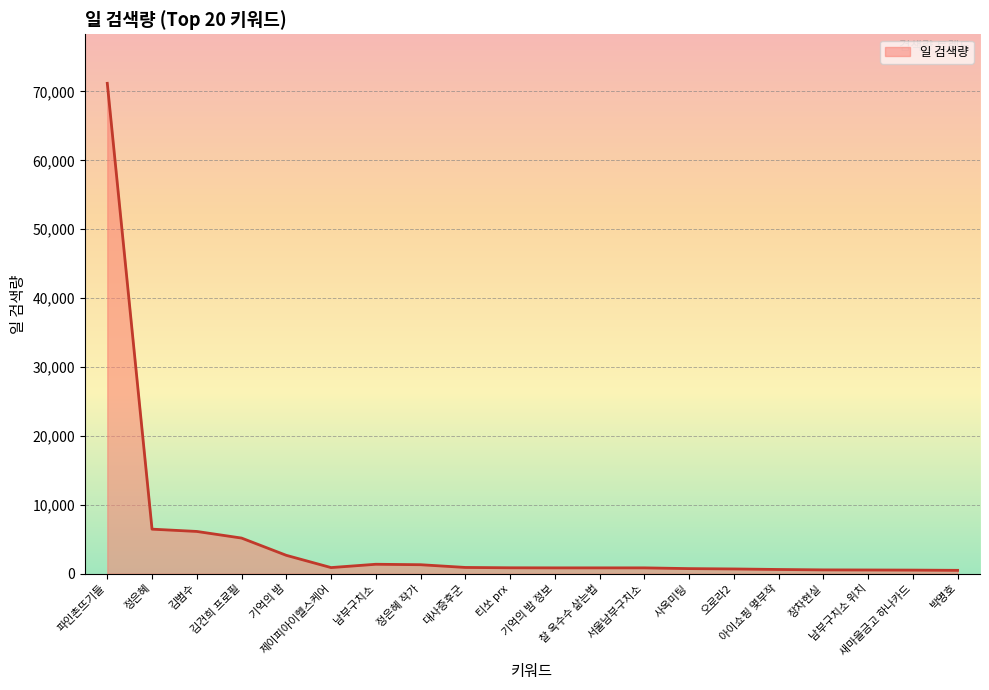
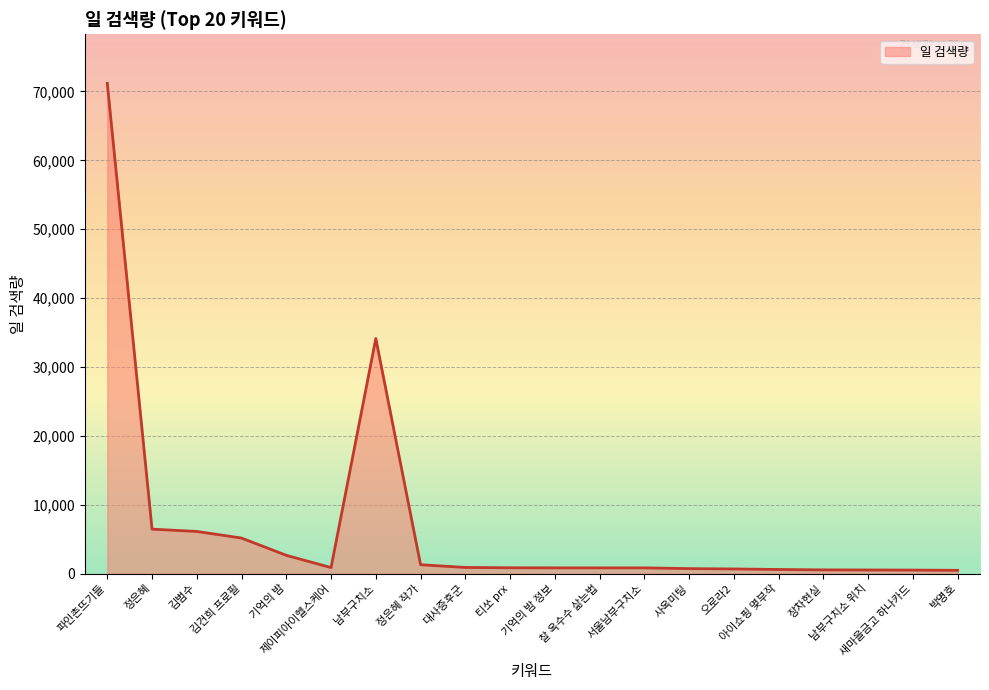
  {
    "파인촌뜨기들": "71,000",
    "정은혜": "6,000",
    "김범수": "6,000",
    "김건희 프로필": "5,000",
    "기억의 밤": "3,000",
    "제이피아이헬스케어": "1,000",
-   "남부구치소": "1,000",
+   "남부구치소": "34,000",
    "정은혜 작가": "1,000",
    "대사증후군": "1,000",
    "티쏘 prx": "1,000",
    "기억의 밤 정보": "1,000",
    "찰 옥수수 삶는법": "1,000",
    "서울남부구치소": "1,000",
    "사옥미팅": "1,000",
    "오로라2": "1,000",
    "아이쇼핑 몇부작": "1,000",
    "장차현실": "1,000",
    "남부구치소 위치": "1,000",
    "새마을금고 하나카드": "1,000",
    "박명호": "0"
  }
